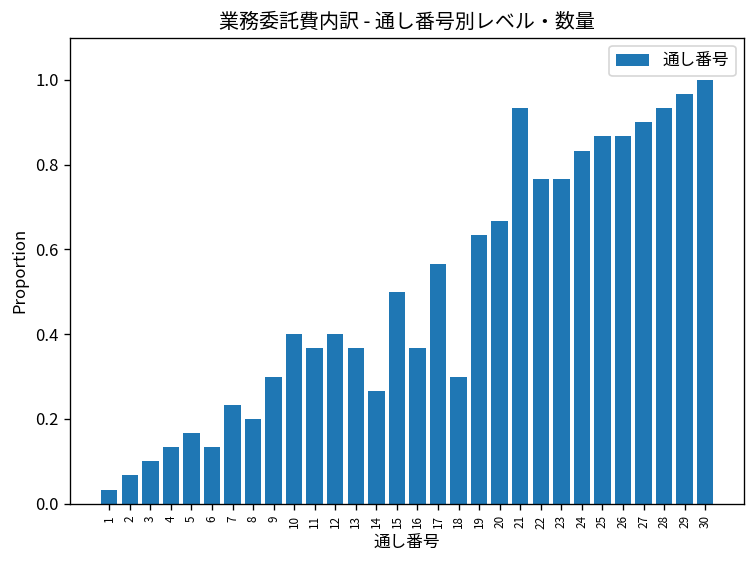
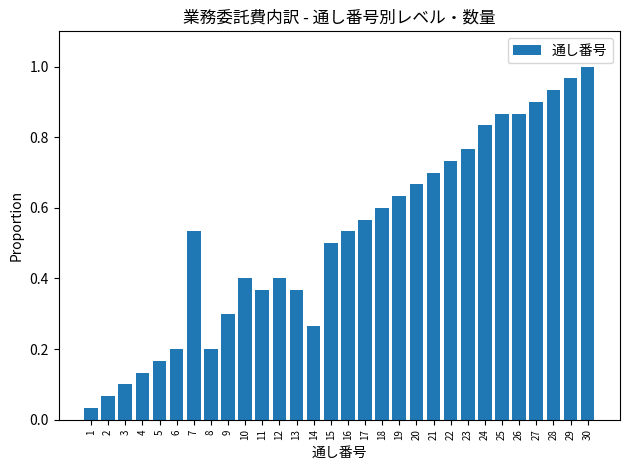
  {
    "1": 0.03,
    "2": 0.07,
    "3": 0.10,
    "4": 0.13,
    "5": 0.17,
-   "6": 0.13,
-   "7": 0.23,
+   "6": 0.20,
+   "7": 0.53,
    "8": 0.20,
    "9": 0.30,
    "10": 0.40,
    "11": 0.37,
    "12": 0.40,
    "13": 0.37,
    "14": 0.27,
    "15": 0.50,
-   "16": 0.37,
+   "16": 0.53,
    "17": 0.57,
-   "18": 0.30,
+   "18": 0.60,
    "19": 0.63,
    "20": 0.67,
-   "21": 0.93,
-   "22": 0.77,
+   "21": 0.70,
+   "22": 0.73,
    "23": 0.77,
    "24": 0.83,
    "25": 0.87,
    "26": 0.87,
    "27": 0.90,
    "28": 0.93,
    "29": 0.97,
    "30": 1.00
  }
